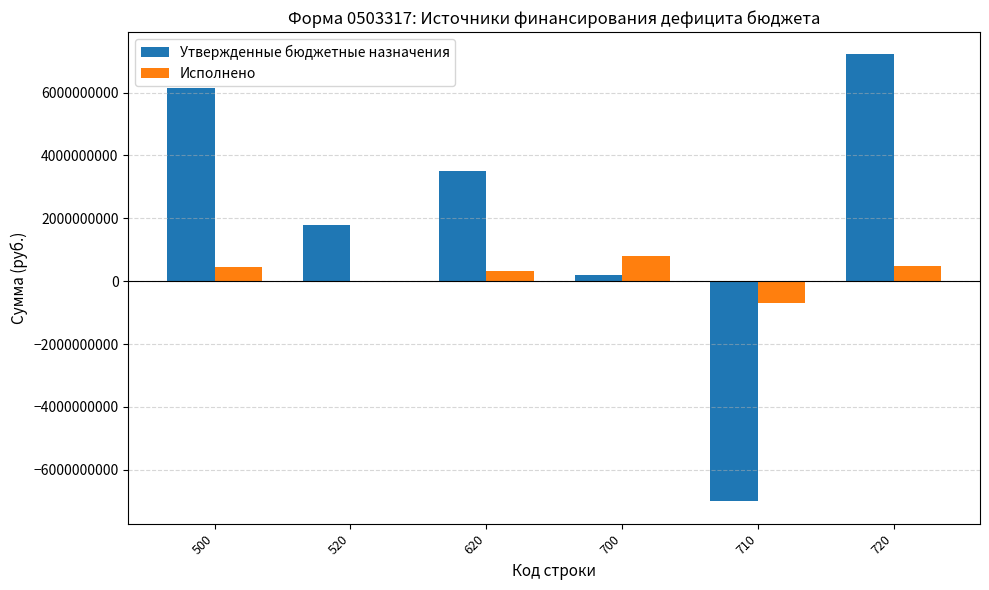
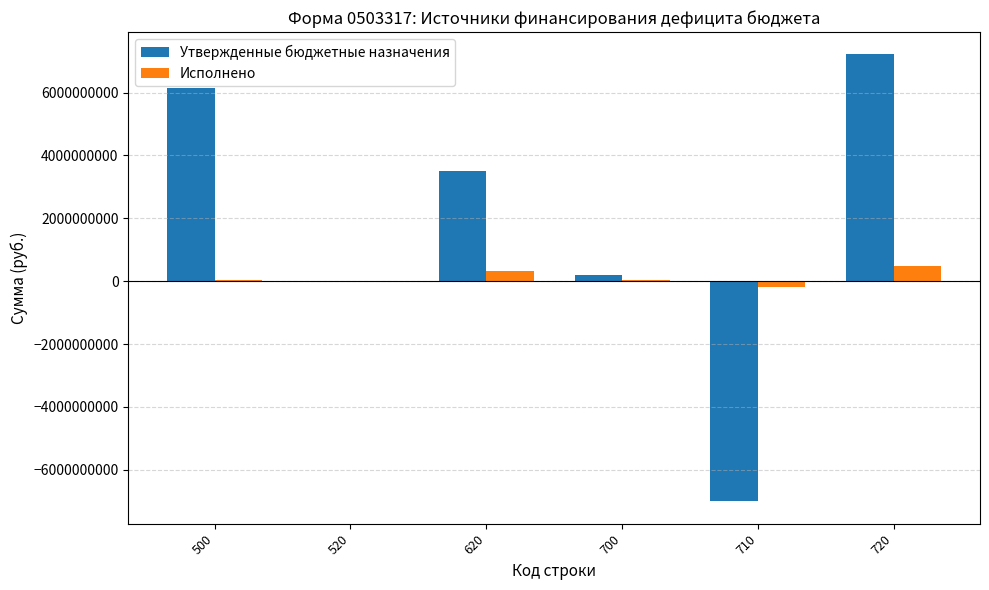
  {
    "Утвержденные бюджетные назначения": {
      "500": 6100000000,
-     "520": 1800000000,
+     "520": 0,
      "620": 3500000000,
      "700": 200000000,
      "710": -7000000000,
      "720": 7200000000
    },
    "Исполнено": {
-     "500": 400000000,
+     "500": 0,
      "520": 0,
      "620": 300000000,
-     "700": 800000000,
-     "710": -700000000,
+     "700": 0,
+     "710": -200000000,
      "720": 500000000
    }
  }
